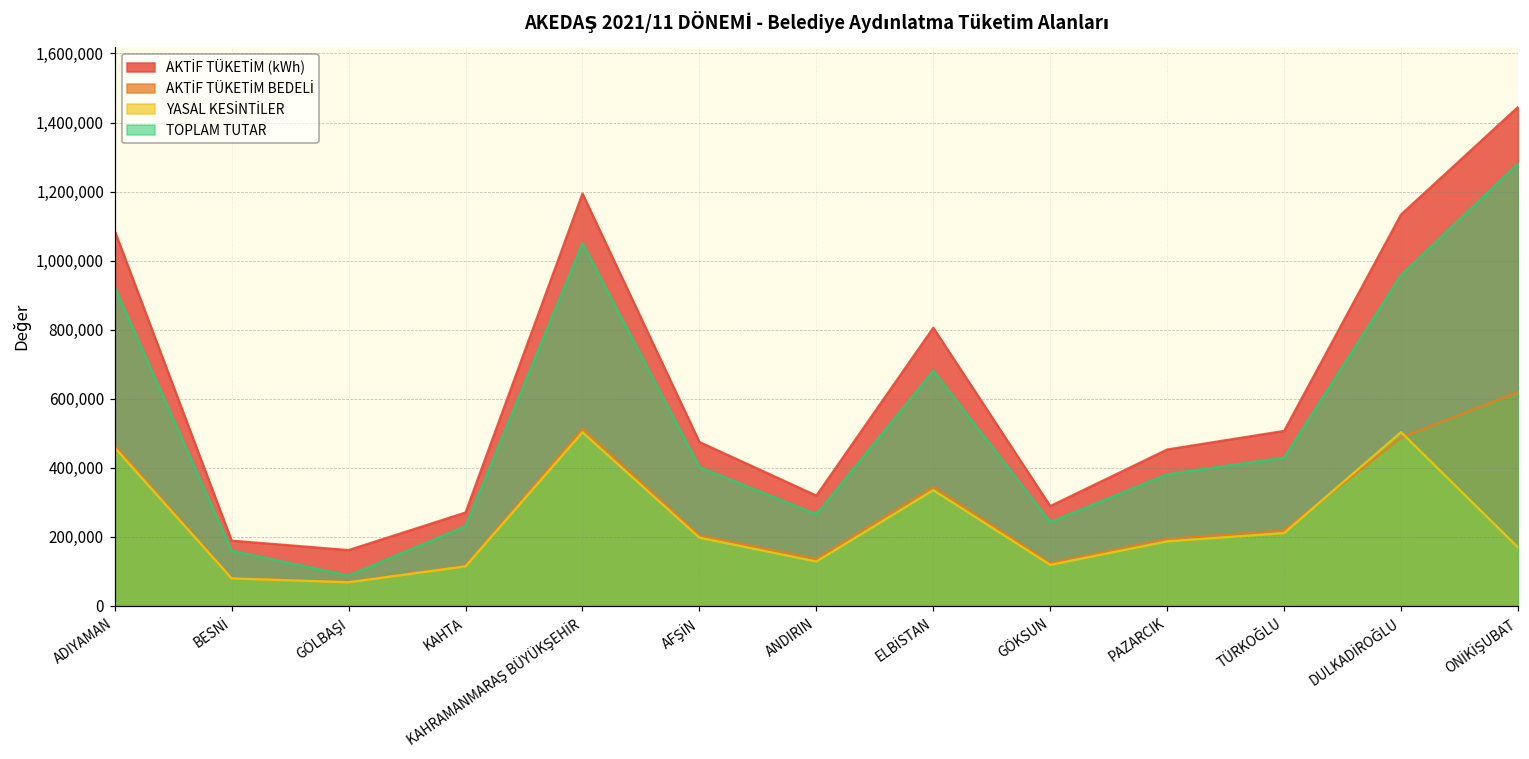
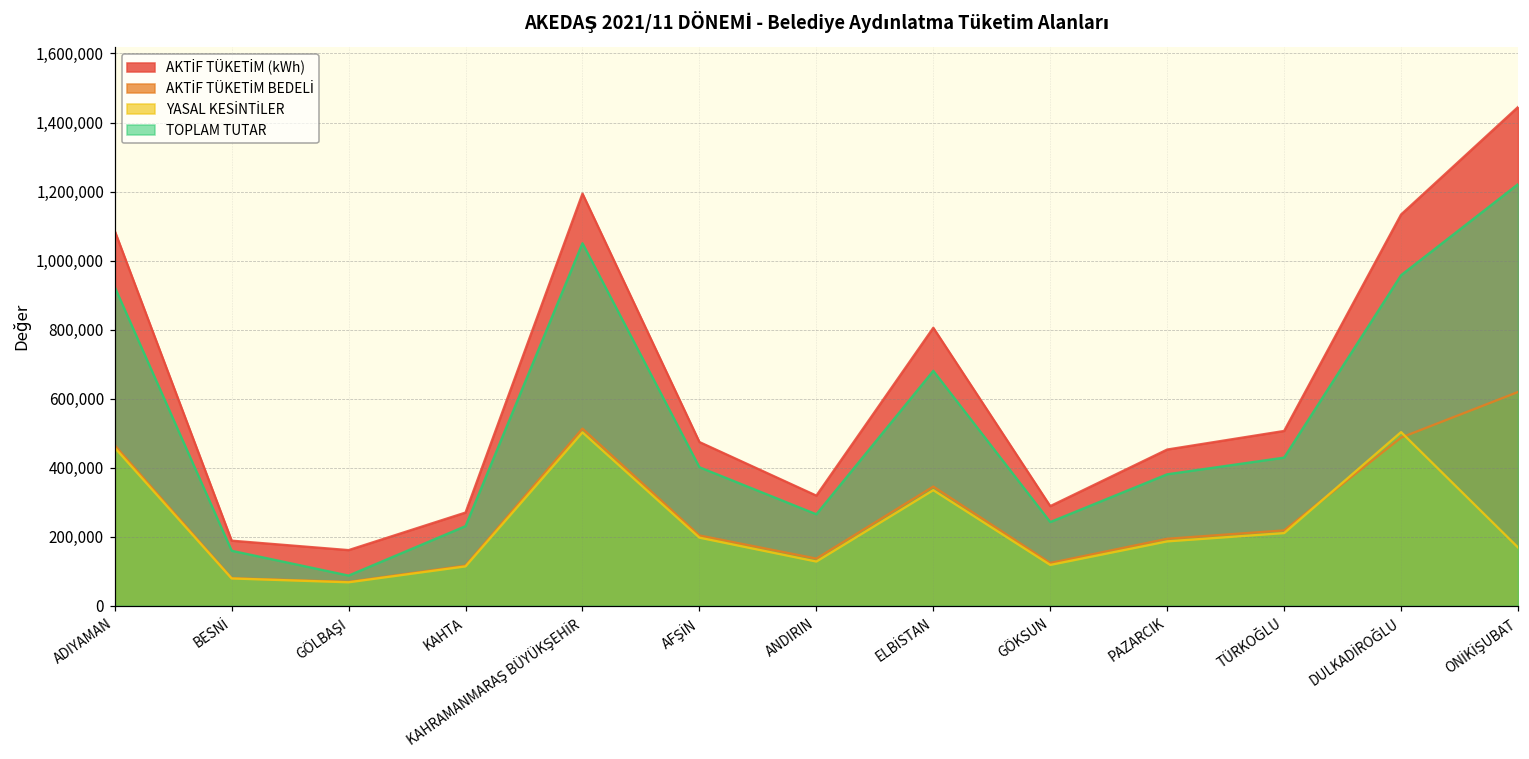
  {
    "YASAL KESİNTİLER": {
      "KAHRAMANMARAŞ BÜYÜKŞEHİR": "500,000",
      "ANDIRIN": "130,000",
      "ELBİSTAN": "340,000",
      "DULKADİROĞLU": "500,000",
      "ONİKİŞUBAT": "170,000"
    },
    "TOPLAM TUTAR": {
      "ADIYAMAN": "920,000",
      "BESNİ": "160,000",
      "GÖLBAŞI": "90,000",
      "KAHTA": "230,000",
      "KAHRAMANMARAŞ BÜYÜKŞEHİR": "1,050,000",
      "AFŞİN": "400,000",
      "ANDIRIN": "270,000",
      "ELBİSTAN": "680,000",
      "GÖKSUN": "240,000",
      "PAZARCIK": "380,000",
      "TÜRKOĞLU": "430,000",
      "DULKADİROĞLU": "960,000",
-     "ONİKİŞUBAT": "1,280,000"
+     "ONİKİŞUBAT": "1,220,000"
    }
  }
